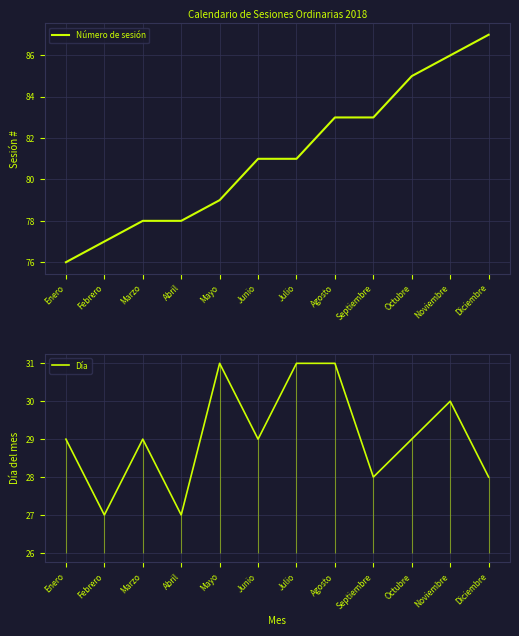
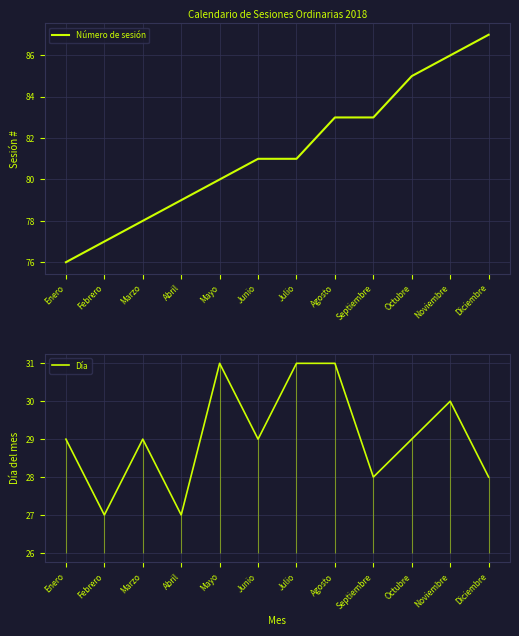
  {
    "Calendario de Sesiones Ordinarias 2018": {
      "Enero": 76,
      "Febrero": 77,
      "Marzo": 78,
-     "Abril": 78,
-     "Mayo": 79,
+     "Abril": 79,
+     "Mayo": 80,
      "Junio": 81,
      "Julio": 81,
      "Agosto": 83,
      "Septiembre": 83,
      "Octubre": 85,
      "Noviembre": 86,
      "Diciembre": 87
    }
  }
